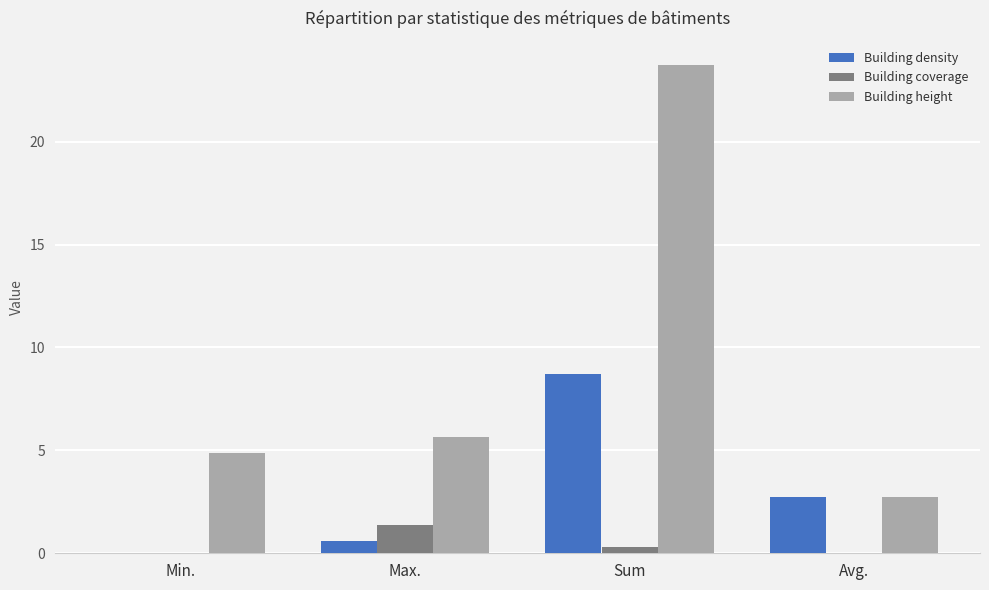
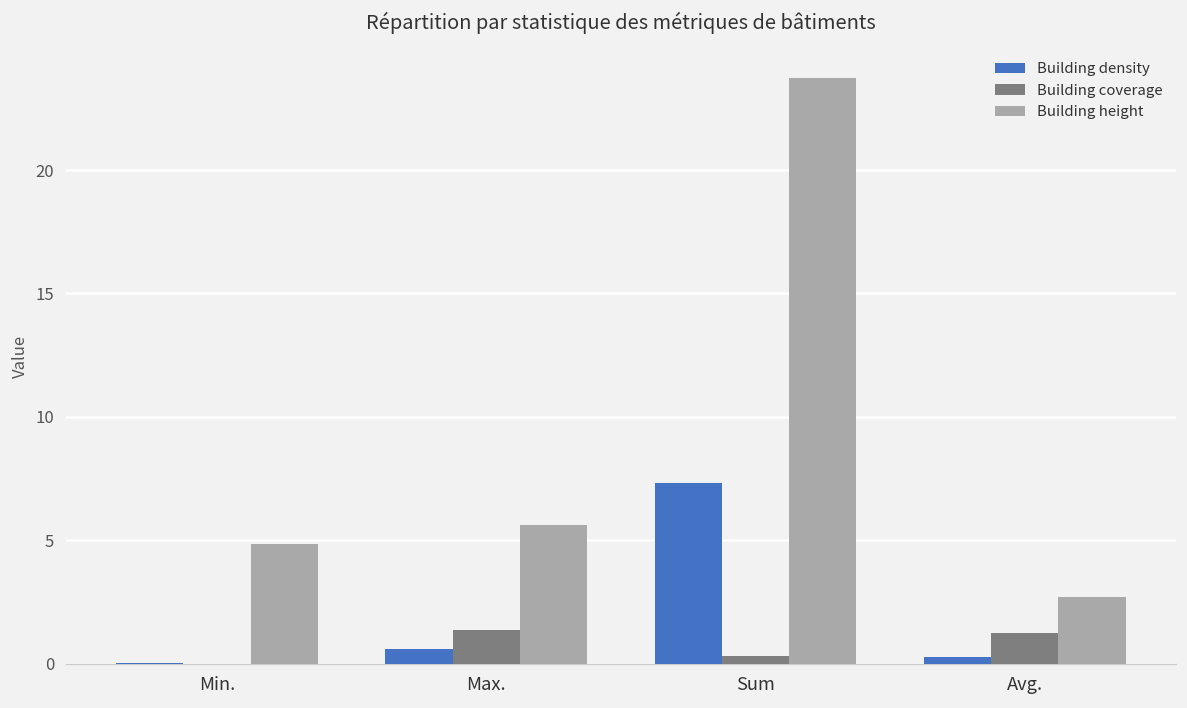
  {
    "Building density": {
      "Max.": 0.6,
-     "Sum": 8.7,
-     "Avg.": 2.8
+     "Sum": 7.3,
+     "Avg.": 0.3
    },
    "Building coverage": {
      "Max.": 1.4,
      "Sum": 0.3,
-     "Avg.": 0.0
+     "Avg.": 1.3
    },
    "Building height": {
      "Min.": 4.9,
      "Max.": 5.6,
      "Sum": 23.7,
      "Avg.": 2.7
    }
  }
